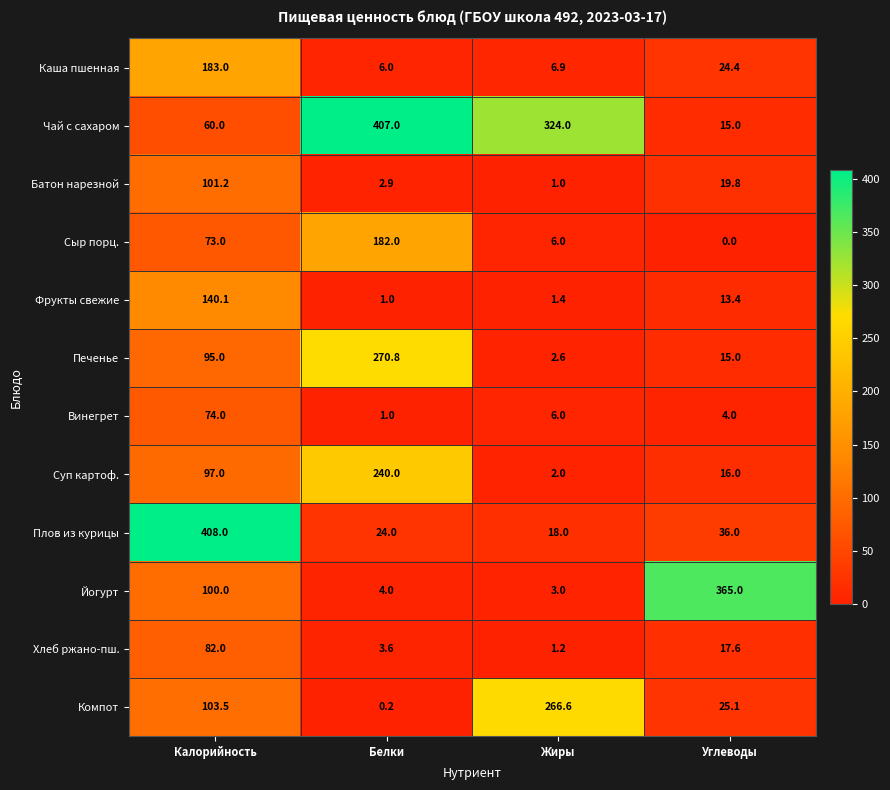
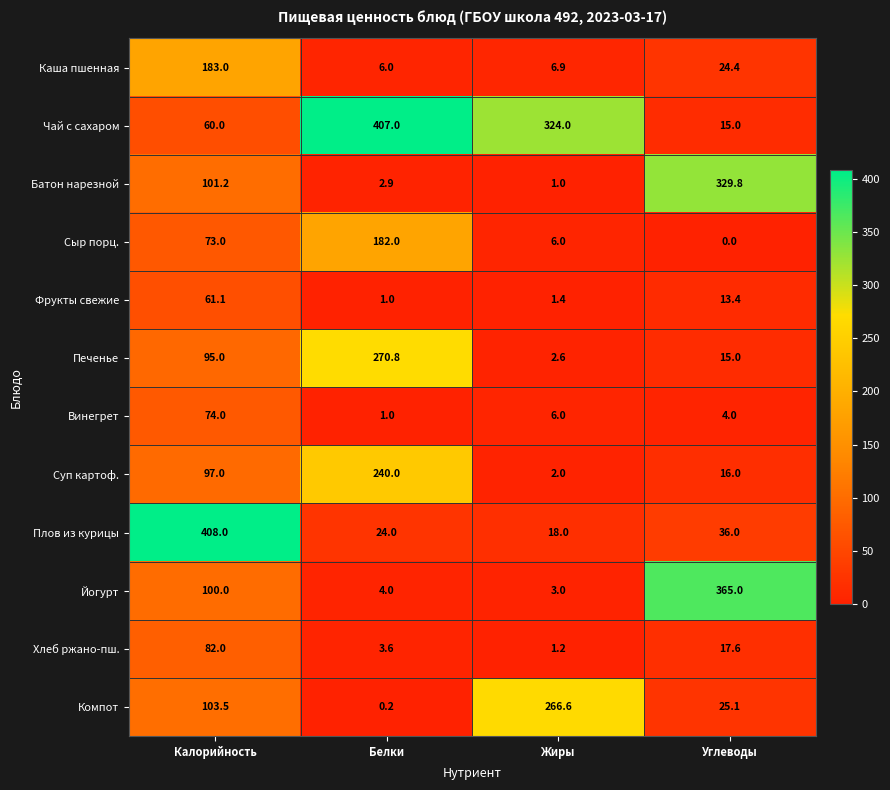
  {
    "Каша пшенная": {
      "Калорийность": 183.0,
      "Белки": 6.0,
      "Жиры": 6.9,
      "Углеводы": 24.4
    },
    "Чай с сахаром": {
      "Калорийность": 60.0,
      "Белки": 407.0,
      "Жиры": 324.0,
      "Углеводы": 15.0
    },
    "Батон нарезной": {
      "Калорийность": 101.2,
      "Белки": 2.9,
      "Жиры": 1.0,
-     "Углеводы": 19.8
+     "Углеводы": 329.8
    },
    "Сыр порц.": {
      "Калорийность": 73.0,
      "Белки": 182.0,
      "Жиры": 6.0,
      "Углеводы": 0.0
    },
    "Фрукты свежие": {
-     "Калорийность": 140.1,
+     "Калорийность": 61.1,
      "Белки": 1.0,
      "Жиры": 1.4,
      "Углеводы": 13.4
    },
    "Печенье": {
      "Калорийность": 95.0,
      "Белки": 270.8,
      "Жиры": 2.6,
      "Углеводы": 15.0
    },
    "Винегрет": {
      "Калорийность": 74.0,
      "Белки": 1.0,
      "Жиры": 6.0,
      "Углеводы": 4.0
    },
    "Суп картоф.": {
      "Калорийность": 97.0,
      "Белки": 240.0,
      "Жиры": 2.0,
      "Углеводы": 16.0
    },
    "Плов из курицы": {
      "Калорийность": 408.0,
      "Белки": 24.0,
      "Жиры": 18.0,
      "Углеводы": 36.0
    },
    "Йогурт": {
      "Калорийность": 100.0,
      "Белки": 4.0,
      "Жиры": 3.0,
      "Углеводы": 365.0
    },
    "Хлеб ржано-пш.": {
      "Калорийность": 82.0,
      "Белки": 3.6,
      "Жиры": 1.2,
      "Углеводы": 17.6
    },
    "Компот": {
      "Калорийность": 103.5,
      "Белки": 0.2,
      "Жиры": 266.6,
      "Углеводы": 25.1
    }
  }
